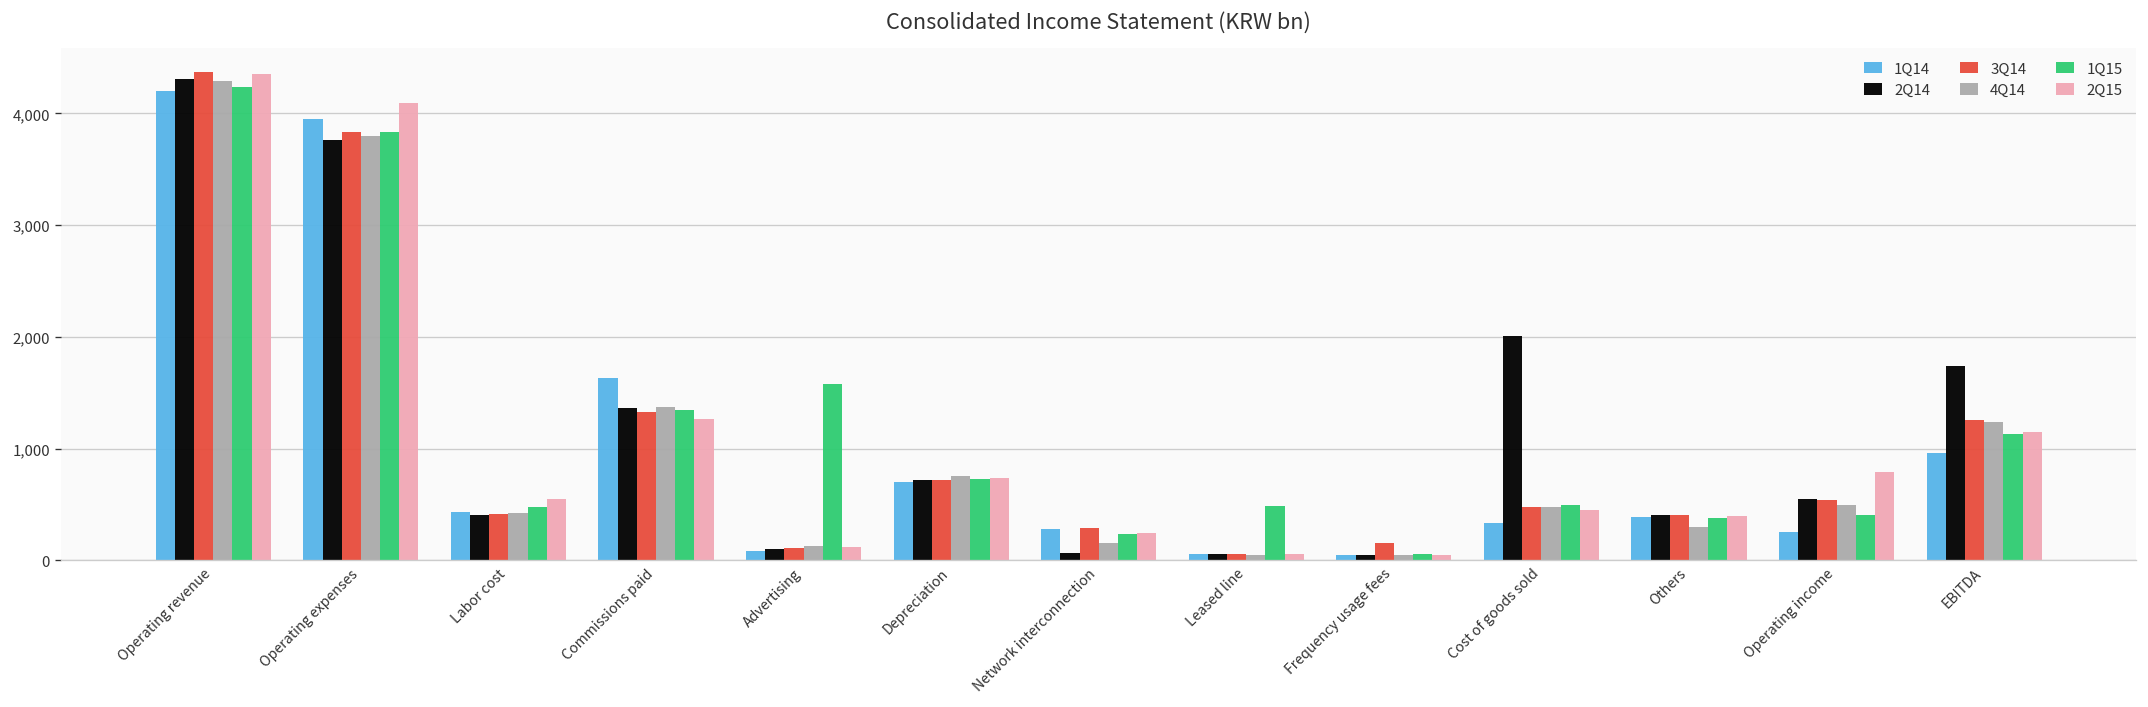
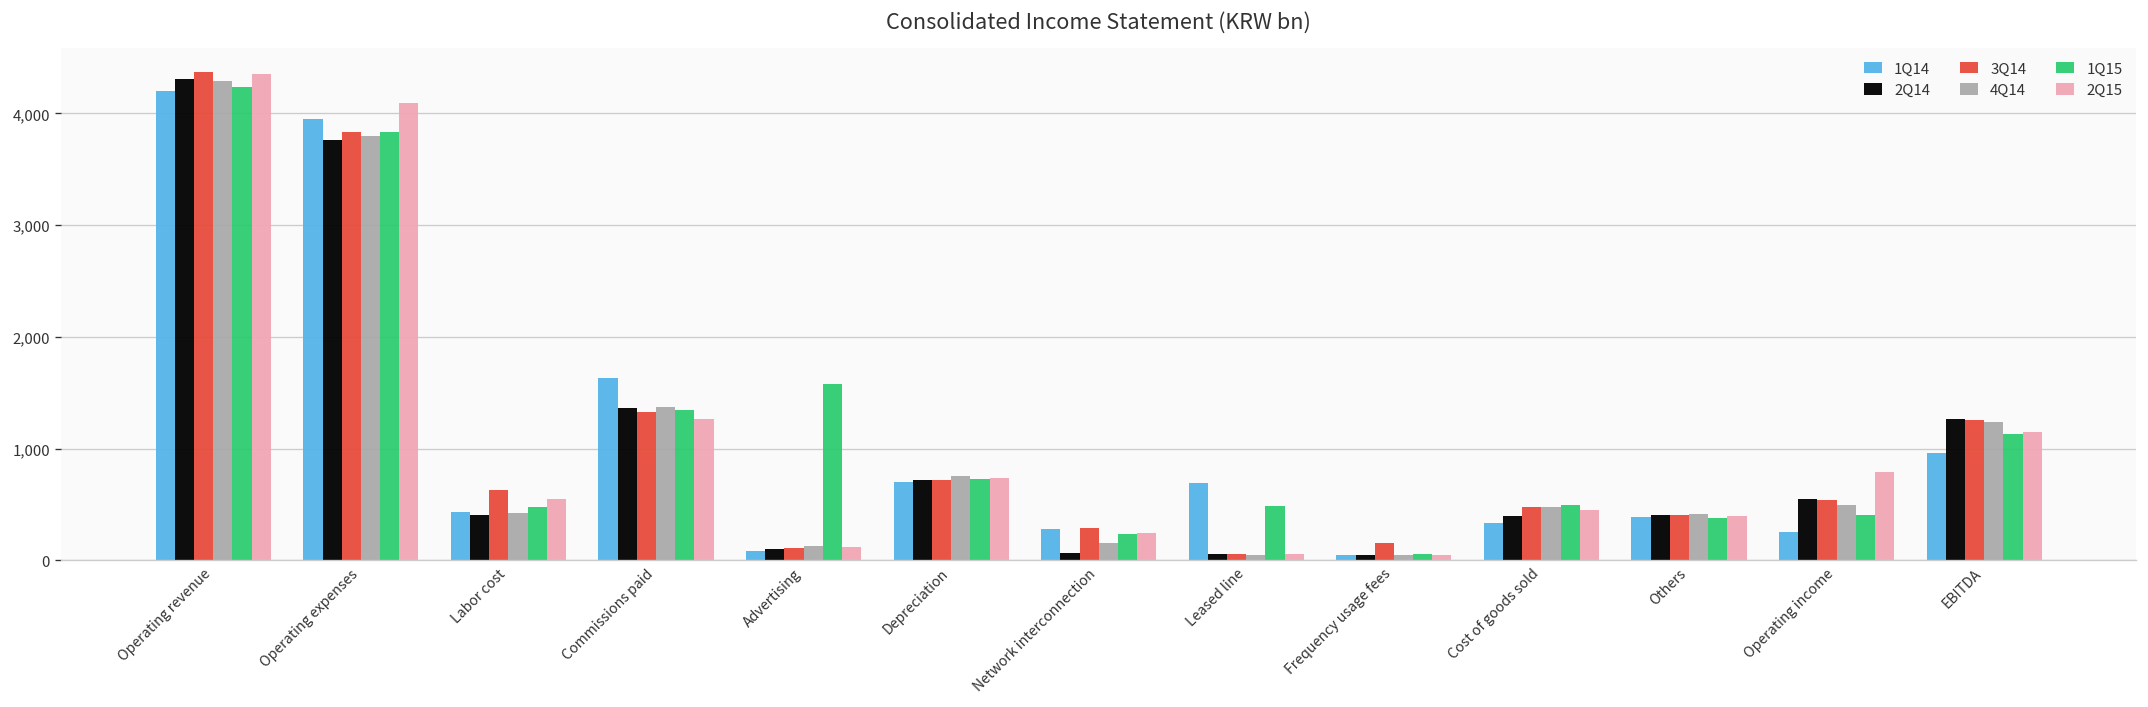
  {
    "1Q14": {
      "Operating revenue": "4,200",
      "Operating expenses": "3,900",
      "Labor cost": "400",
      "Commissions paid": "1,600",
      "Advertising": "100",
      "Depreciation": "700",
      "Network interconnection": "300",
-     "Leased line": "100",
+     "Leased line": "700",
      "Frequency usage fees": "100",
      "Cost of goods sold": "300",
      "Others": "400",
      "Operating income": "300",
      "EBITDA": "1,000"
    },
    "2Q14": {
      "Operating revenue": "4,300",
      "Operating expenses": "3,800",
      "Labor cost": "400",
      "Commissions paid": "1,400",
      "Advertising": "100",
      "Depreciation": "700",
      "Network interconnection": "100",
      "Leased line": "100",
      "Frequency usage fees": "0",
-     "Cost of goods sold": "2,000",
+     "Cost of goods sold": "400",
      "Others": "400",
      "Operating income": "500",
-     "EBITDA": "1,700"
+     "EBITDA": "1,300"
    },
    "3Q14": {
      "Operating revenue": "4,400",
      "Operating expenses": "3,800",
-     "Labor cost": "400",
+     "Labor cost": "600",
      "Commissions paid": "1,300",
      "Advertising": "100",
      "Depreciation": "700",
      "Network interconnection": "300",
      "Leased line": "100",
      "Frequency usage fees": "200",
      "Cost of goods sold": "500",
      "Others": "400",
      "Operating income": "500",
      "EBITDA": "1,300"
    },
    "4Q14": {
      "Operating revenue": "4,300",
      "Operating expenses": "3,800",
      "Labor cost": "400",
      "Commissions paid": "1,400",
      "Advertising": "100",
      "Depreciation": "700",
      "Network interconnection": "200",
      "Leased line": "0",
      "Frequency usage fees": "0",
      "Cost of goods sold": "500",
-     "Others": "300",
+     "Others": "400",
      "Operating income": "500",
      "EBITDA": "1,200"
    },
    "1Q15": {
      "Operating revenue": "4,200",
      "Operating expenses": "3,800",
      "Labor cost": "500",
      "Commissions paid": "1,300",
      "Advertising": "1,600",
      "Depreciation": "700",
      "Network interconnection": "200",
      "Leased line": "500",
      "Frequency usage fees": "100",
      "Cost of goods sold": "500",
      "Others": "400",
      "Operating income": "400",
      "EBITDA": "1,100"
    },
    "2Q15": {
      "Operating revenue": "4,400",
      "Operating expenses": "4,100",
      "Labor cost": "500",
      "Commissions paid": "1,300",
      "Advertising": "100",
      "Depreciation": "700",
      "Network interconnection": "200",
      "Leased line": "100",
      "Frequency usage fees": "0",
      "Cost of goods sold": "400",
      "Others": "400",
      "Operating income": "800",
      "EBITDA": "1,200"
    }
  }
